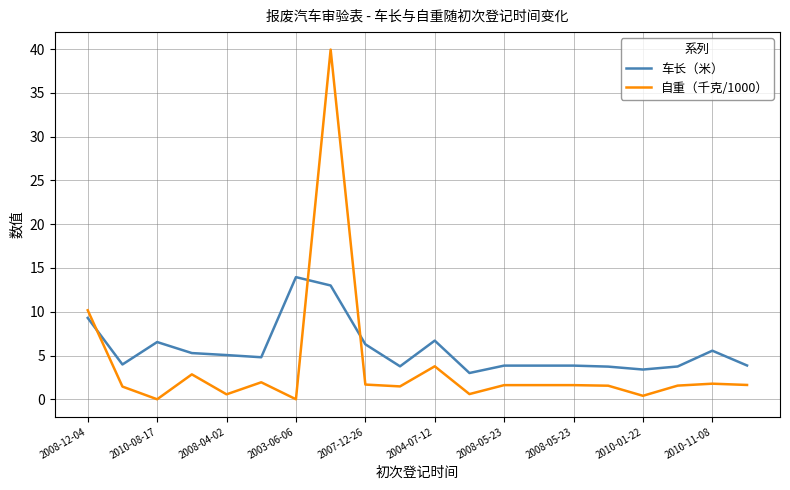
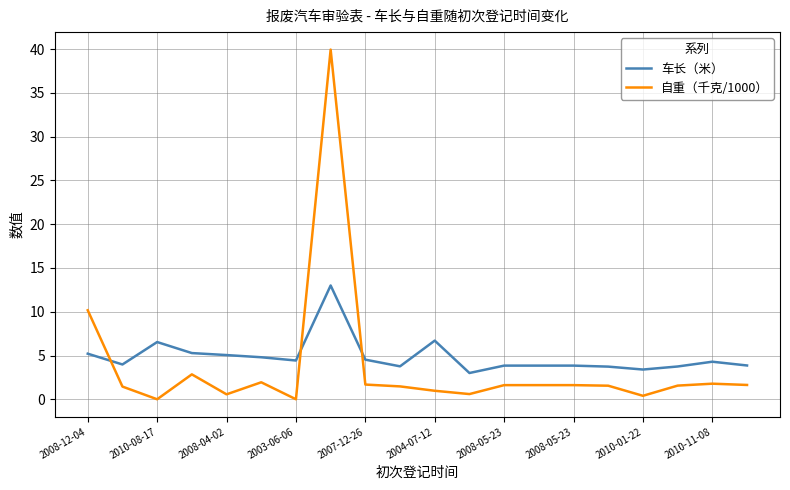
  {
    "车长（米）": {
-     "2008-12-04": 9,
+     "2008-12-04": 5,
      "2010-08-17": 7,
      "2008-04-02": 5,
-     "2003-06-06": 14,
-     "2007-12-26": 6,
+     "2003-06-06": 4,
+     "2007-12-26": 5,
      "2004-07-12": 7,
      "2010-01-22": 3,
-     "2010-11-08": 6
+     "2010-11-08": 4
    },
    "自重（千克/1000）": {
      "2008-12-04": 10,
      "2010-08-17": 0,
      "2008-04-02": 1,
      "2003-06-06": 0,
      "2007-12-26": 2,
-     "2004-07-12": 4,
+     "2004-07-12": 1,
      "2010-01-22": 0,
      "2010-11-08": 2
    }
  }
